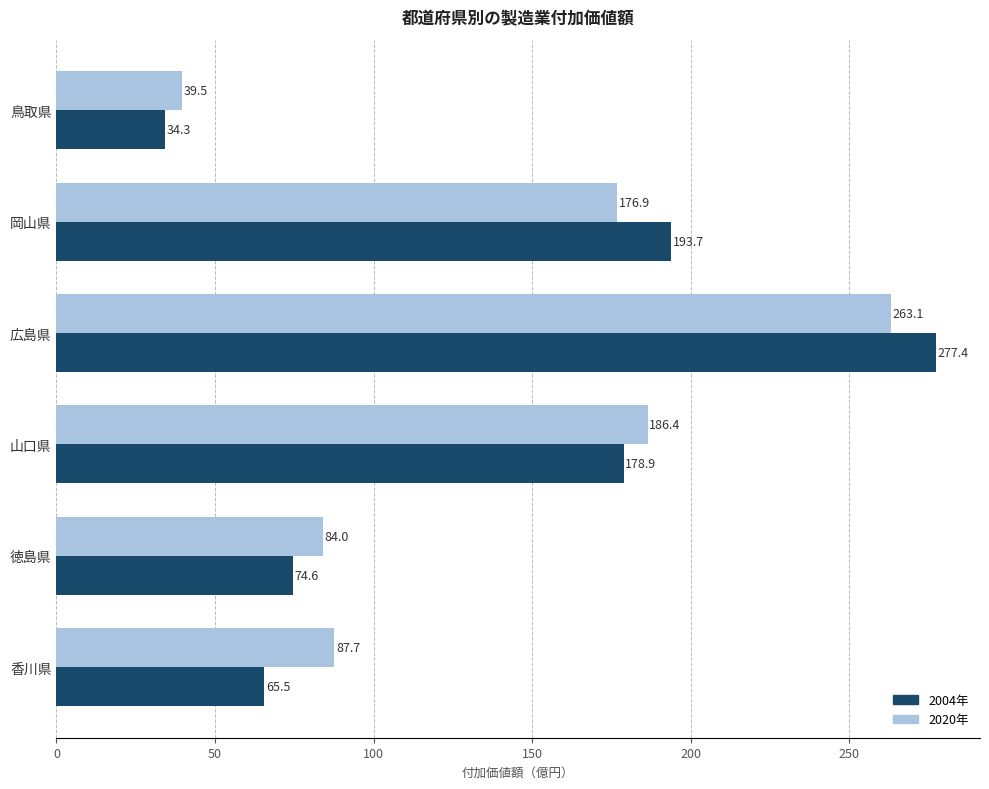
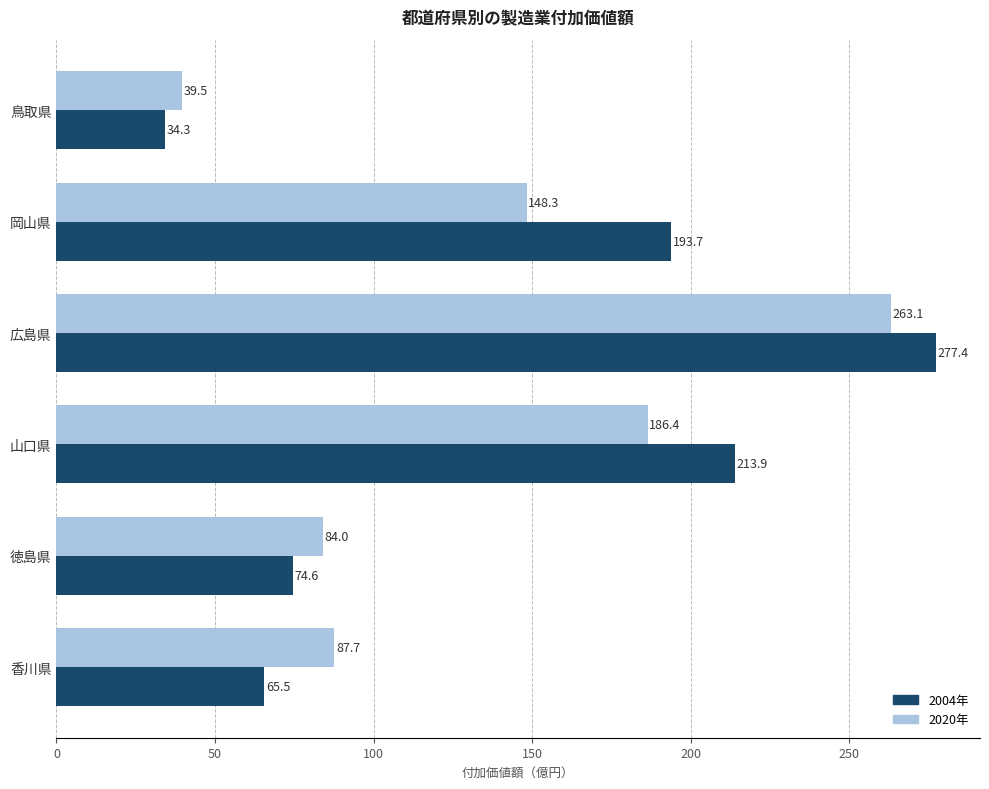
  {
    "2004年": {
      "鳥取県": 34.3,
      "岡山県": 193.7,
      "広島県": 277.4,
-     "山口県": 178.9,
+     "山口県": 213.9,
      "徳島県": 74.6,
      "香川県": 65.5
    },
    "2020年": {
      "鳥取県": 39.5,
-     "岡山県": 176.9,
+     "岡山県": 148.3,
      "広島県": 263.1,
      "山口県": 186.4,
      "徳島県": 84.0,
      "香川県": 87.7
    }
  }
